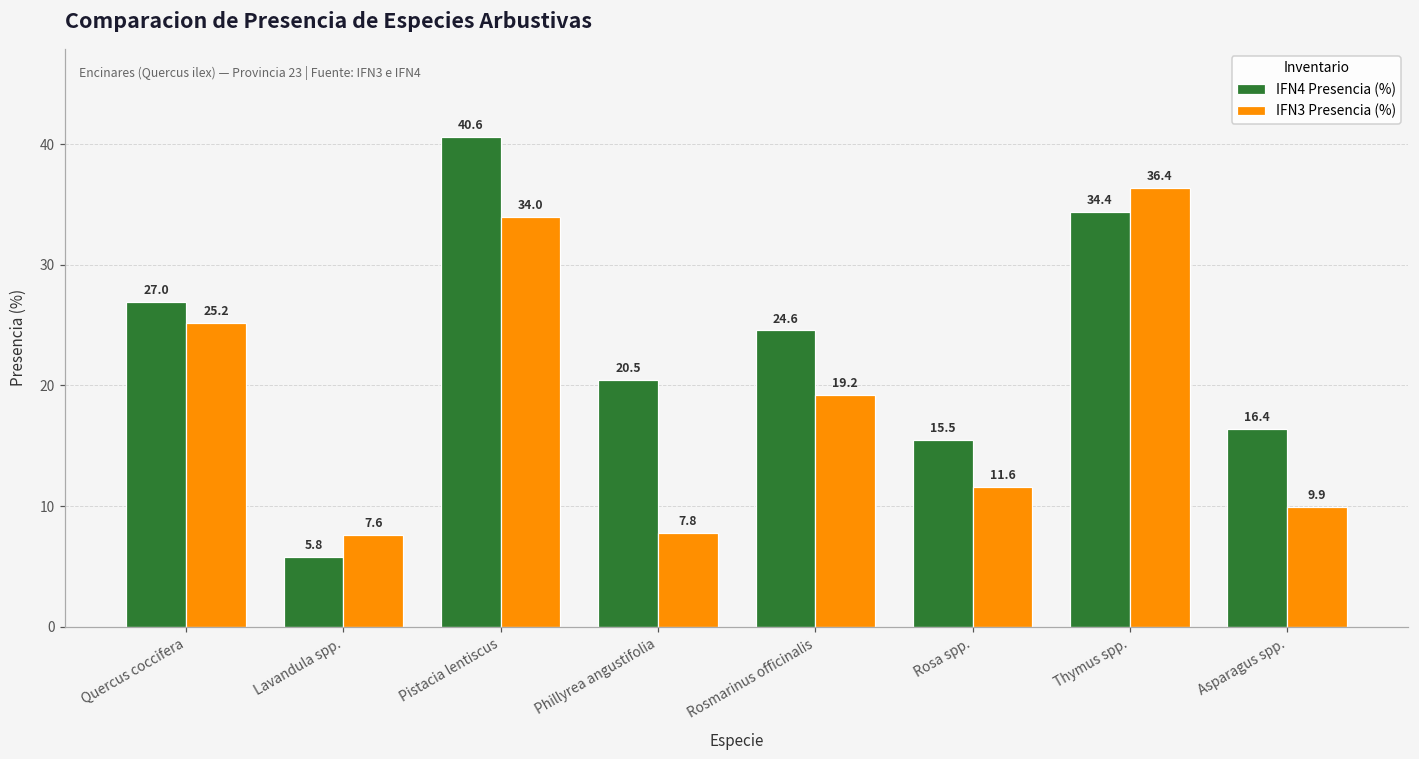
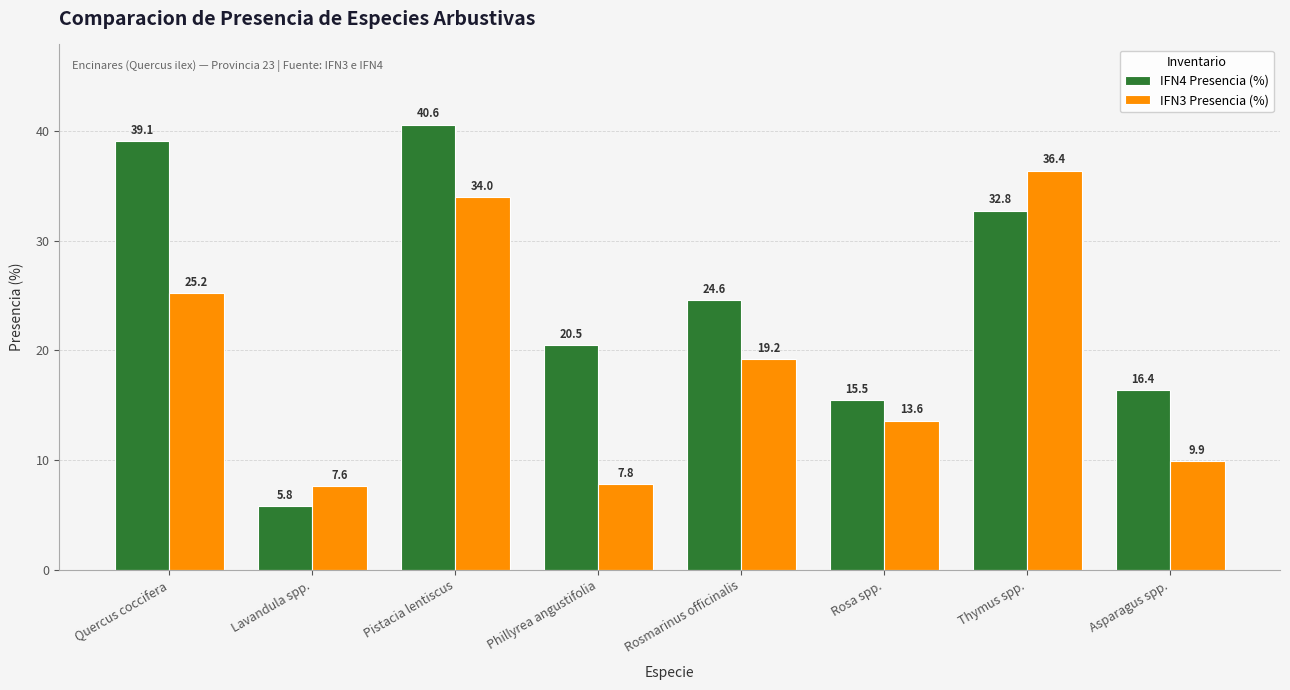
  {
    "IFN4 Presencia (%)": {
-     "Quercus coccifera": 27.0,
+     "Quercus coccifera": 39.1,
      "Lavandula spp.": 5.8,
      "Pistacia lentiscus": 40.6,
      "Phillyrea angustifolia": 20.5,
      "Rosmarinus officinalis": 24.6,
      "Rosa spp.": 15.5,
-     "Thymus spp.": 34.4,
+     "Thymus spp.": 32.8,
      "Asparagus spp.": 16.4
    },
    "IFN3 Presencia (%)": {
      "Quercus coccifera": 25.2,
      "Lavandula spp.": 7.6,
      "Pistacia lentiscus": 34.0,
      "Phillyrea angustifolia": 7.8,
      "Rosmarinus officinalis": 19.2,
-     "Rosa spp.": 11.6,
+     "Rosa spp.": 13.6,
      "Thymus spp.": 36.4,
      "Asparagus spp.": 9.9
    }
  }
